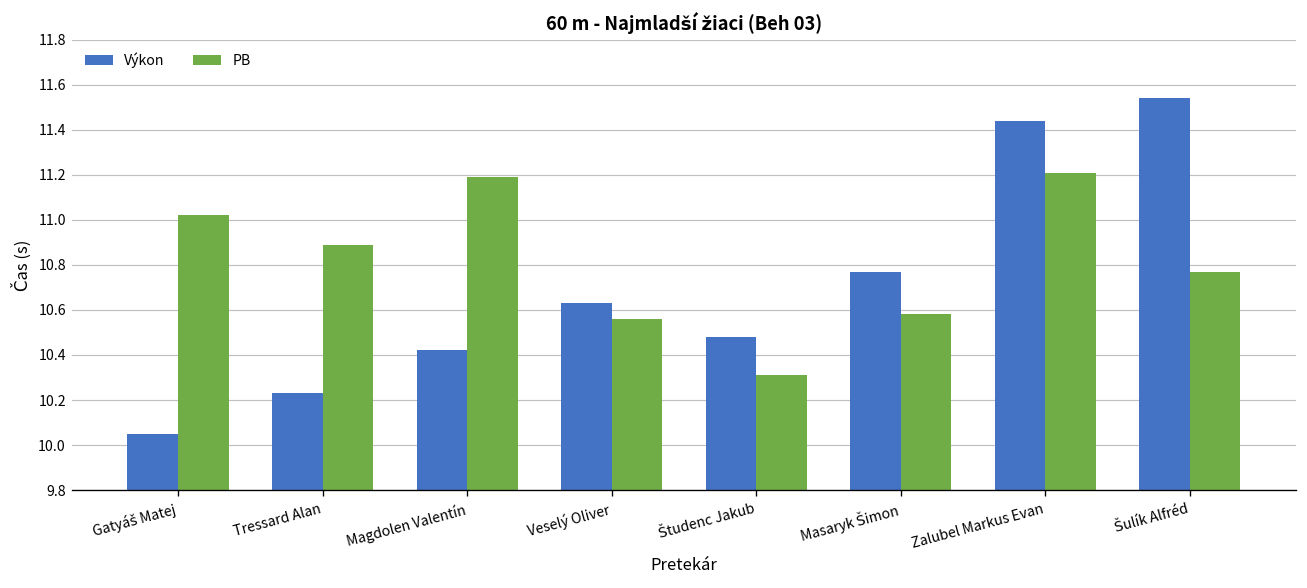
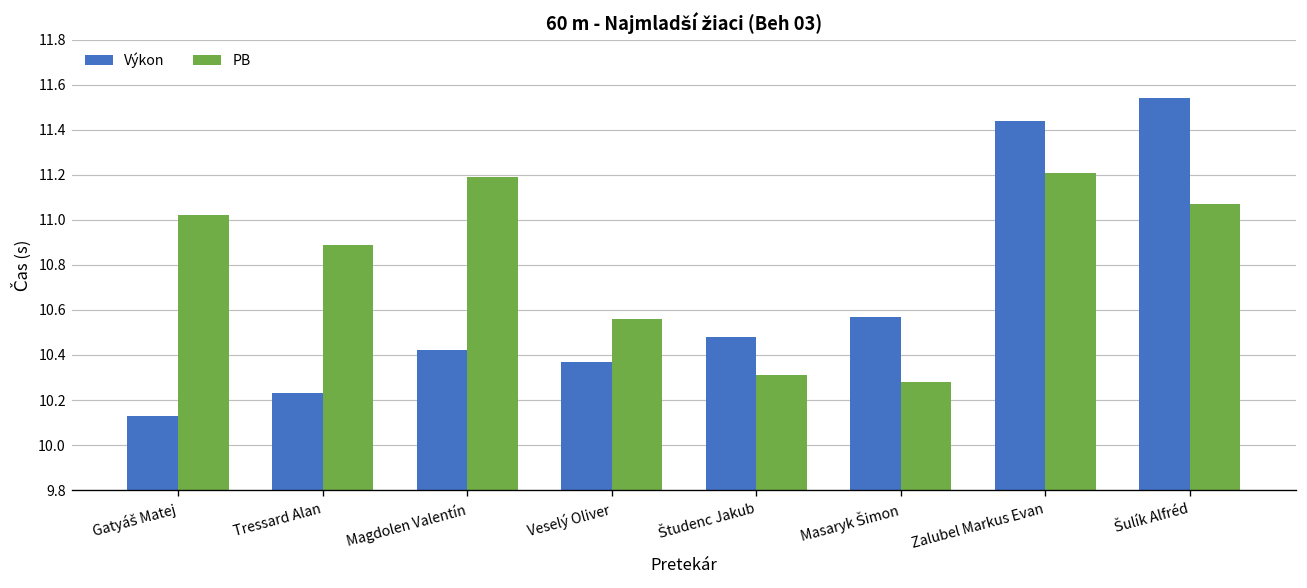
  {
    "Výkon": {
-     "Gatyáš Matej": 10.05,
+     "Gatyáš Matej": 10.13,
      "Tressard Alan": 10.23,
      "Magdolen Valentín": 10.42,
-     "Veselý Oliver": 10.63,
+     "Veselý Oliver": 10.37,
      "Študenc Jakub": 10.48,
-     "Masaryk Šimon": 10.77,
+     "Masaryk Šimon": 10.57,
      "Zalubel Markus Evan": 11.44,
      "Šulík Alfréd": 11.54
    },
    "PB": {
      "Gatyáš Matej": 11.02,
      "Tressard Alan": 10.89,
      "Magdolen Valentín": 11.19,
      "Veselý Oliver": 10.56,
      "Študenc Jakub": 10.31,
-     "Masaryk Šimon": 10.58,
+     "Masaryk Šimon": 10.28,
      "Zalubel Markus Evan": 11.21,
-     "Šulík Alfréd": 10.77
+     "Šulík Alfréd": 11.07
    }
  }
